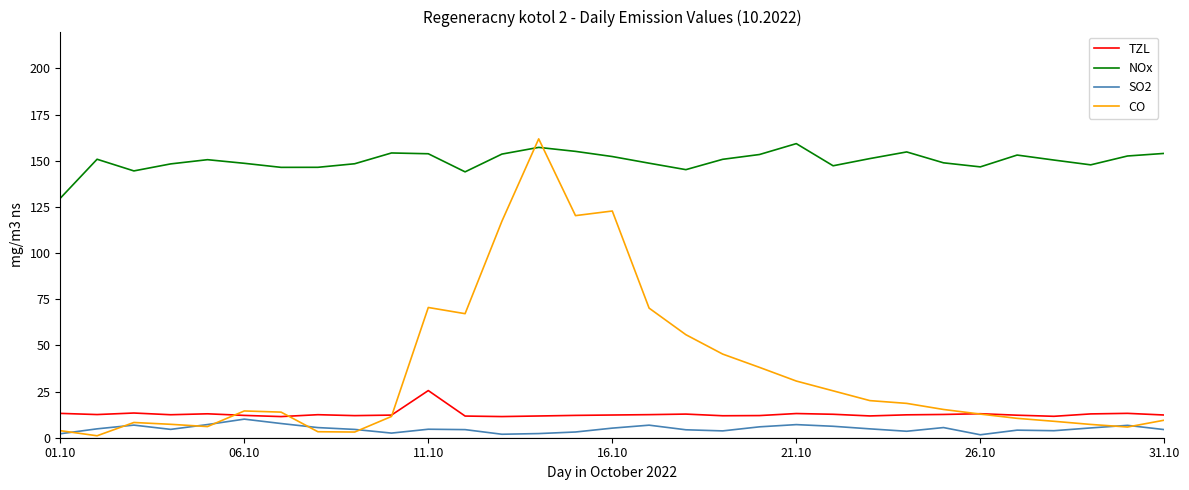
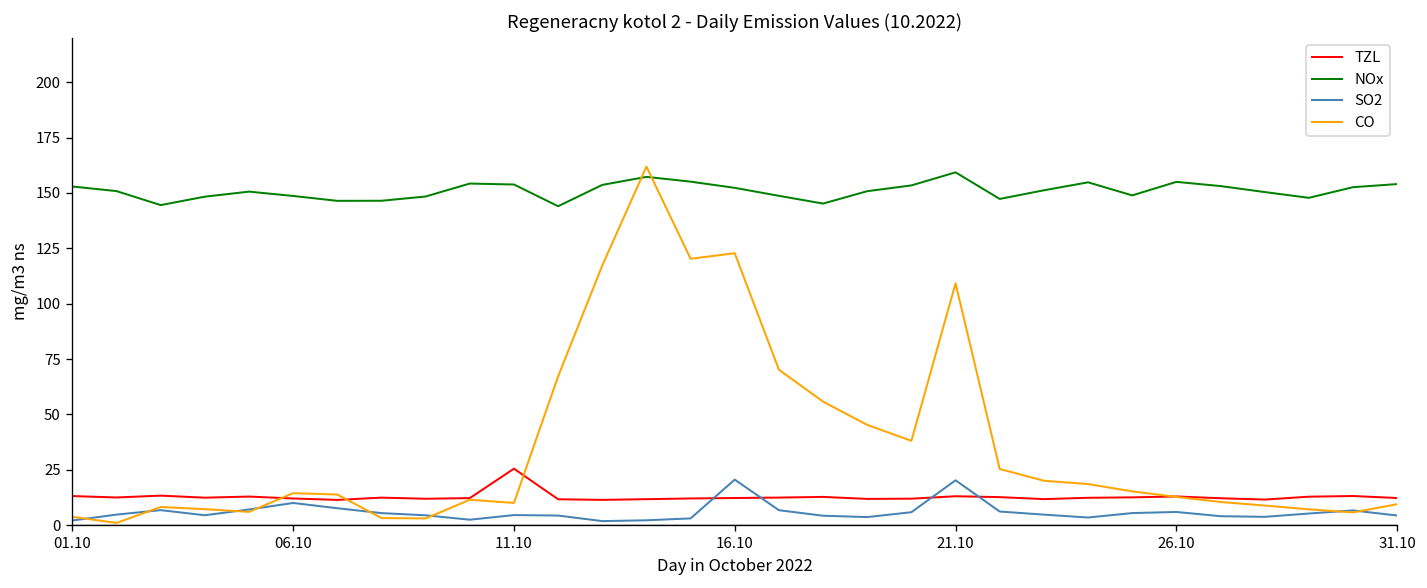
  {
    "TZL": {
      "01.10": 13,
      "06.10": 12,
      "11.10": 26,
      "16.10": 12,
      "21.10": 13,
      "31.10": 12
    },
    "NOx": {
-     "01.10": 130,
+     "01.10": 153,
      "06.10": 149,
      "11.10": 154,
      "16.10": 152,
      "21.10": 159,
-     "26.10": 147,
+     "26.10": 155,
      "31.10": 154
    },
    "SO2": {
      "01.10": 2,
      "06.10": 10,
      "11.10": 5,
-     "16.10": 5,
-     "21.10": 7,
-     "26.10": 2,
+     "16.10": 21,
+     "21.10": 20,
+     "26.10": 6,
      "31.10": 4
    },
    "CO": {
      "01.10": 4,
      "06.10": 14,
-     "11.10": 71,
+     "11.10": 10,
      "16.10": 123,
-     "21.10": 31,
+     "21.10": 109,
      "31.10": 10
    }
  }
